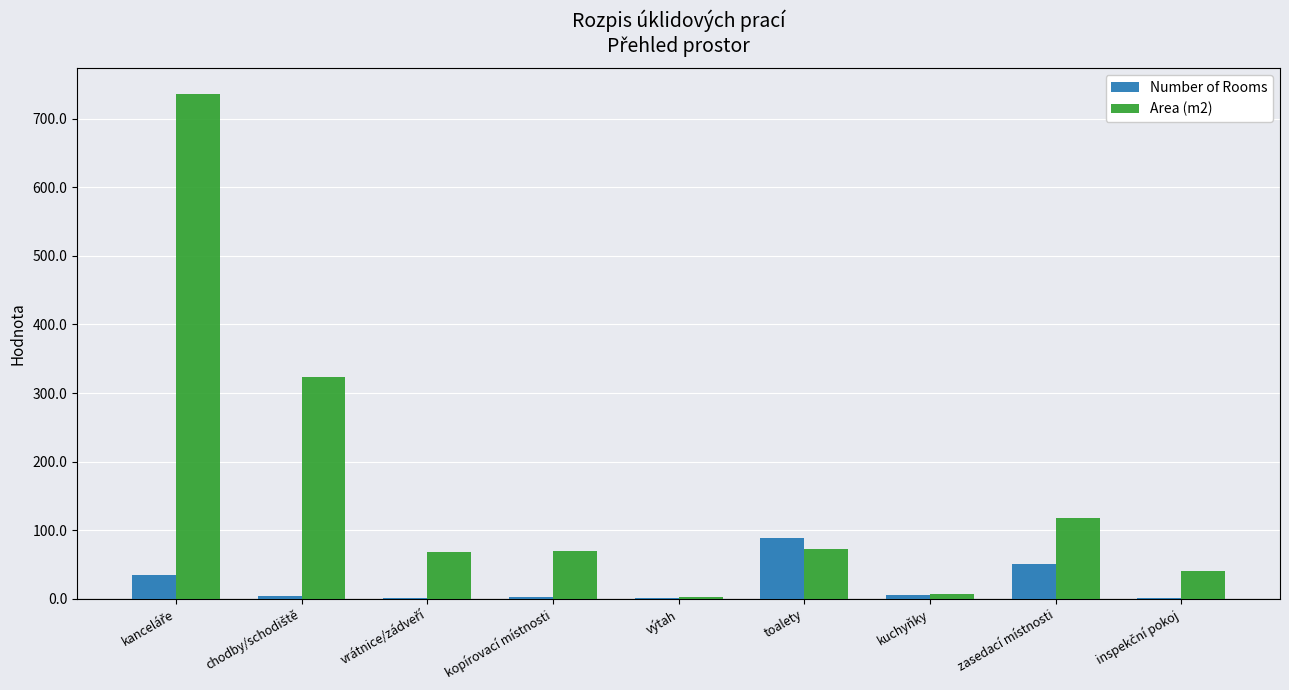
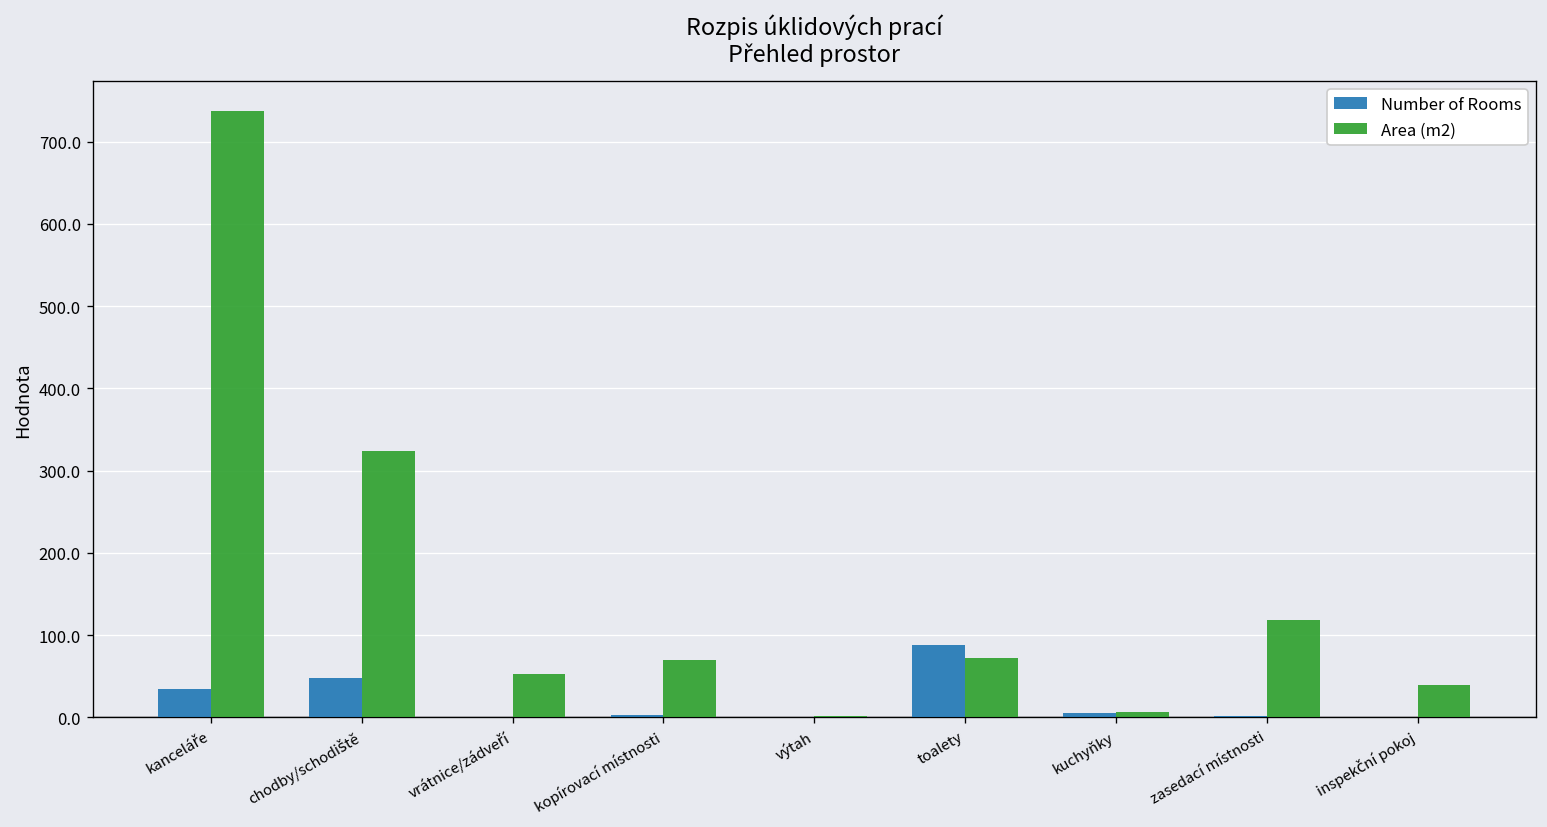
  {
    "Number of Rooms": {
      "kanceláře": 40,
-     "chodby/schodiště": 0,
+     "chodby/schodiště": 50,
      "toalety": 90,
      "kuchyňky": 10,
-     "zasedací místnosti": 50
+     "zasedací místnosti": 0
    },
    "Area (m2)": {
      "kanceláře": 740,
      "chodby/schodiště": 320,
-     "vrátnice/zádveří": 70,
+     "vrátnice/zádveří": 50,
      "kopírovací místnosti": 70,
      "toalety": 70,
      "kuchyňky": 10,
      "zasedací místnosti": 120,
      "inspekční pokoj": 40
    }
  }
